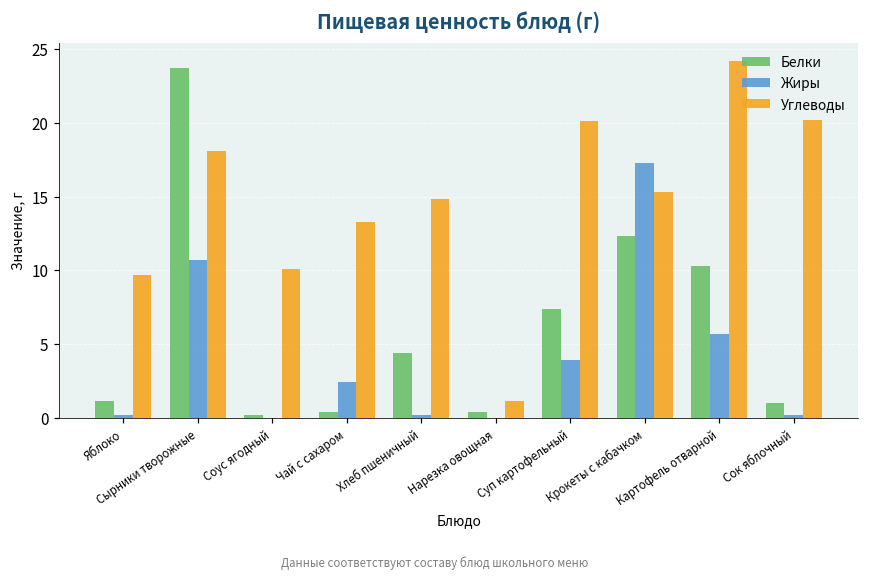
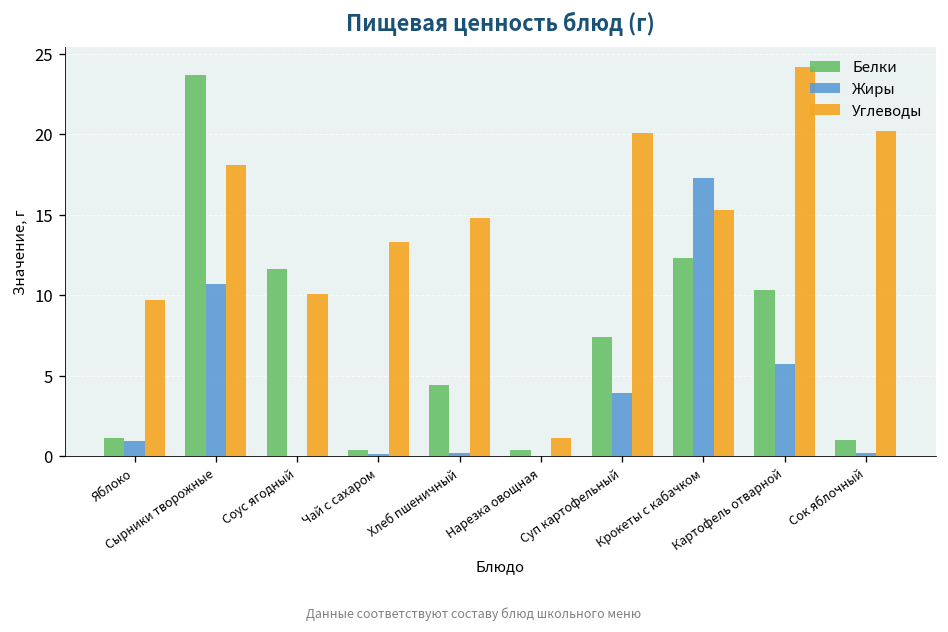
  {
    "Белки": {
      "Яблоко": 1.1,
      "Сырники творожные": 23.7,
-     "Соус ягодный": 0.2,
+     "Соус ягодный": 11.6,
      "Чай с сахаром": 0.4,
      "Хлеб пшеничный": 4.4,
      "Нарезка овощная": 0.4,
      "Суп картофельный": 7.4,
      "Крокеты с кабачком": 12.3,
      "Картофель отварной": 10.3,
      "Сок яблочный": 1.0
    },
    "Жиры": {
-     "Яблоко": 0.2,
+     "Яблоко": 0.9,
      "Сырники творожные": 10.7,
      "Соус ягодный": 0.0,
-     "Чай с сахаром": 2.4,
+     "Чай с сахаром": 0.1,
      "Хлеб пшеничный": 0.2,
      "Нарезка овощная": 0.0,
      "Суп картофельный": 3.9,
      "Крокеты с кабачком": 17.3,
      "Картофель отварной": 5.7,
      "Сок яблочный": 0.2
    },
    "Углеводы": {
      "Яблоко": 9.7,
      "Сырники творожные": 18.1,
      "Соус ягодный": 10.1,
      "Чай с сахаром": 13.3,
      "Хлеб пшеничный": 14.8,
      "Нарезка овощная": 1.1,
      "Суп картофельный": 20.1,
      "Крокеты с кабачком": 15.3,
      "Картофель отварной": 24.2,
      "Сок яблочный": 20.2
    }
  }
